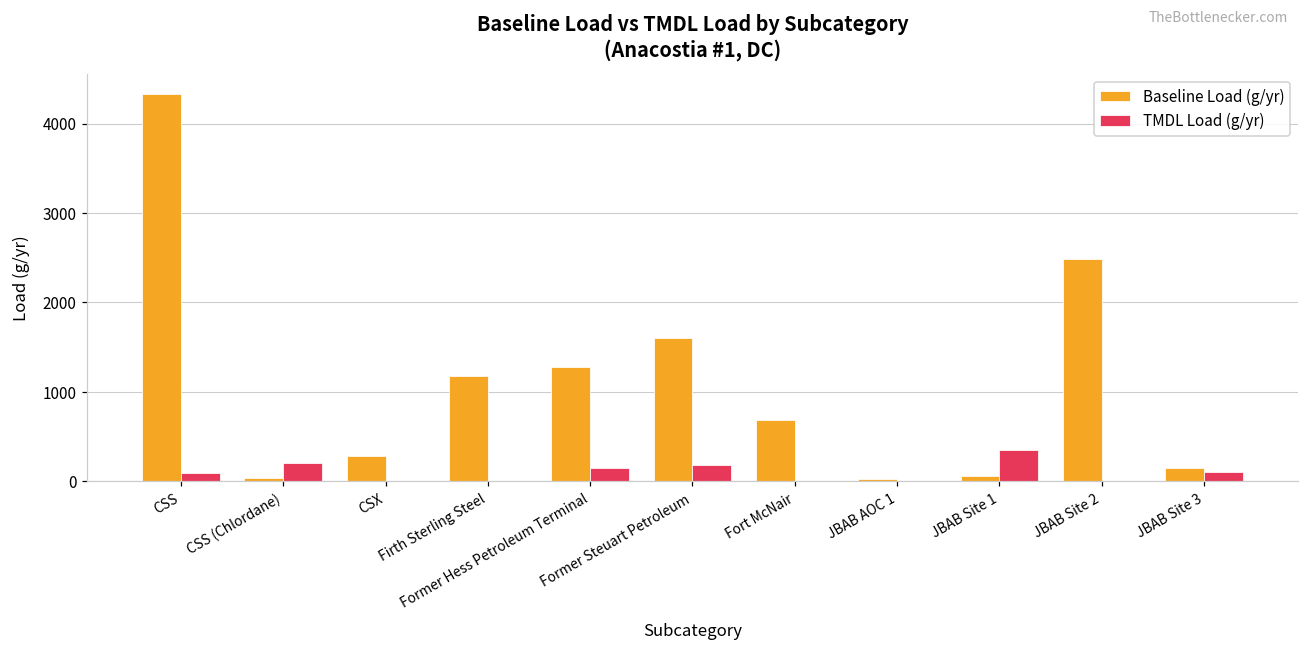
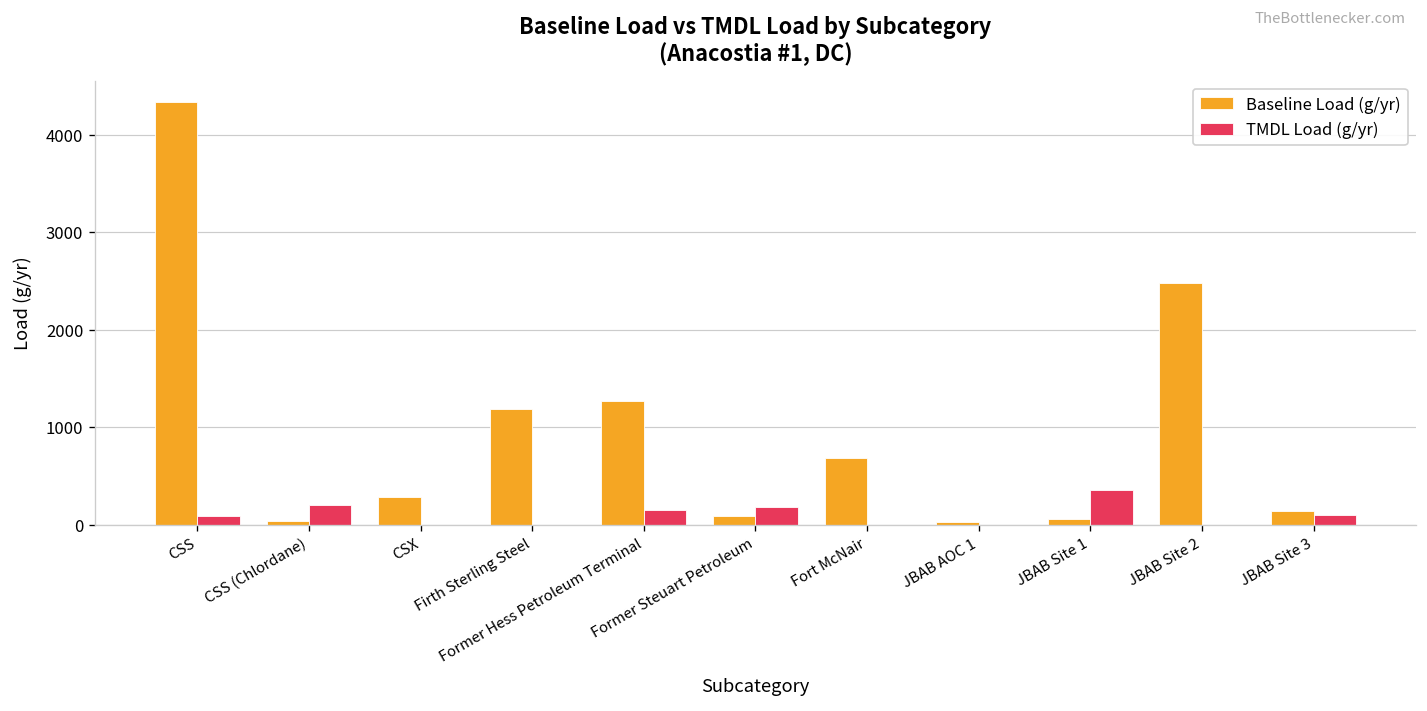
  {
    "Baseline Load (g/yr)": {
      "CSS": 4300,
      "CSS (Chlordane)": 0,
      "CSX": 300,
      "Firth Sterling Steel": 1200,
      "Former Hess Petroleum Terminal": 1300,
-     "Former Steuart Petroleum": 1600,
+     "Former Steuart Petroleum": 100,
      "Fort McNair": 700,
      "JBAB AOC 1": 0,
      "JBAB Site 1": 100,
      "JBAB Site 2": 2500,
      "JBAB Site 3": 100
    },
    "TMDL Load (g/yr)": {
      "CSS": 100,
      "CSS (Chlordane)": 200,
      "Former Hess Petroleum Terminal": 200,
      "Former Steuart Petroleum": 200,
      "JBAB Site 1": 400,
      "JBAB Site 3": 100
    }
  }
